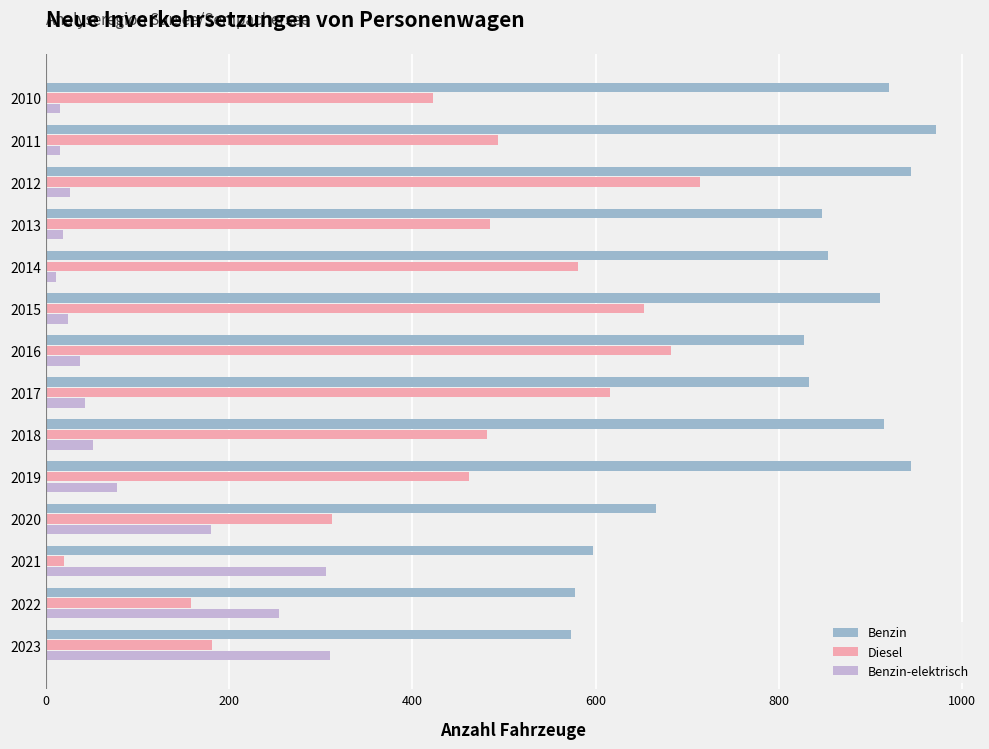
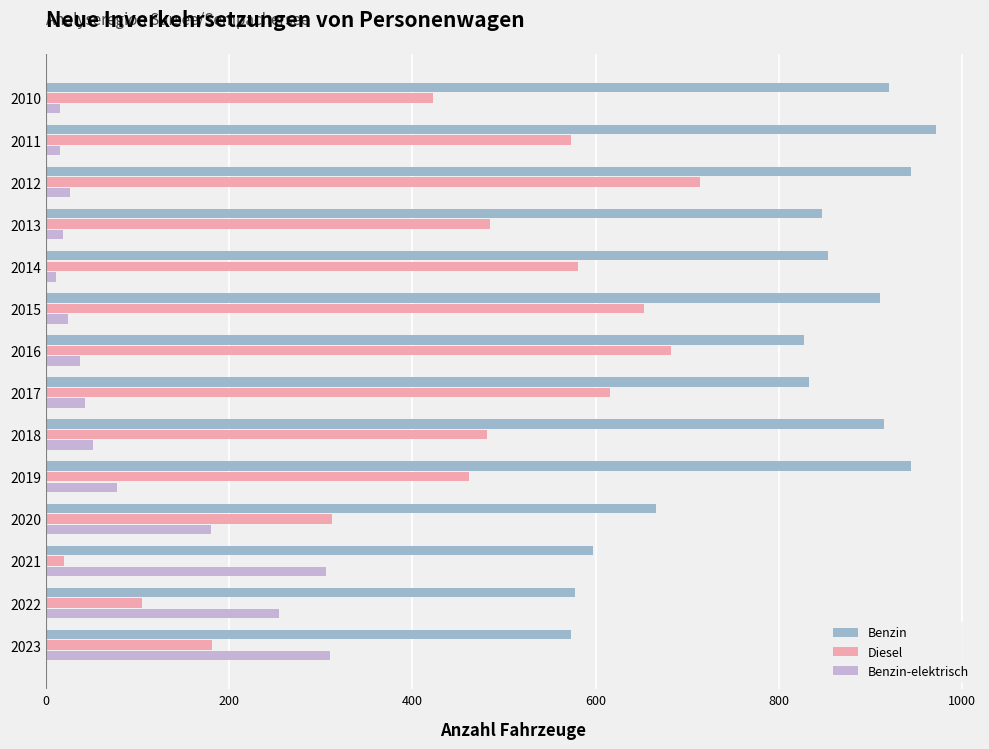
  {
    "Diesel": {
      "2010": 420,
-     "2011": 490,
+     "2011": 570,
      "2012": 710,
      "2013": 490,
      "2014": 580,
      "2015": 650,
      "2016": 680,
      "2017": 620,
      "2018": 480,
      "2019": 460,
      "2020": 310,
      "2021": 20,
-     "2022": 160,
+     "2022": 110,
      "2023": 180
    }
  }
